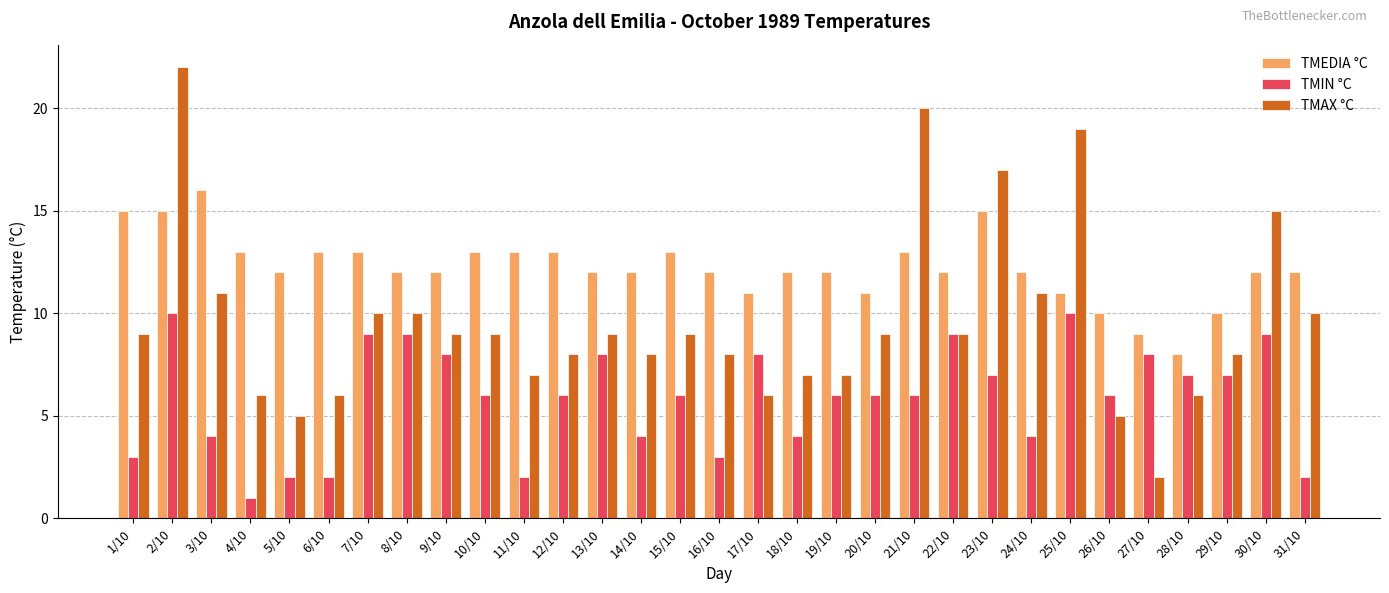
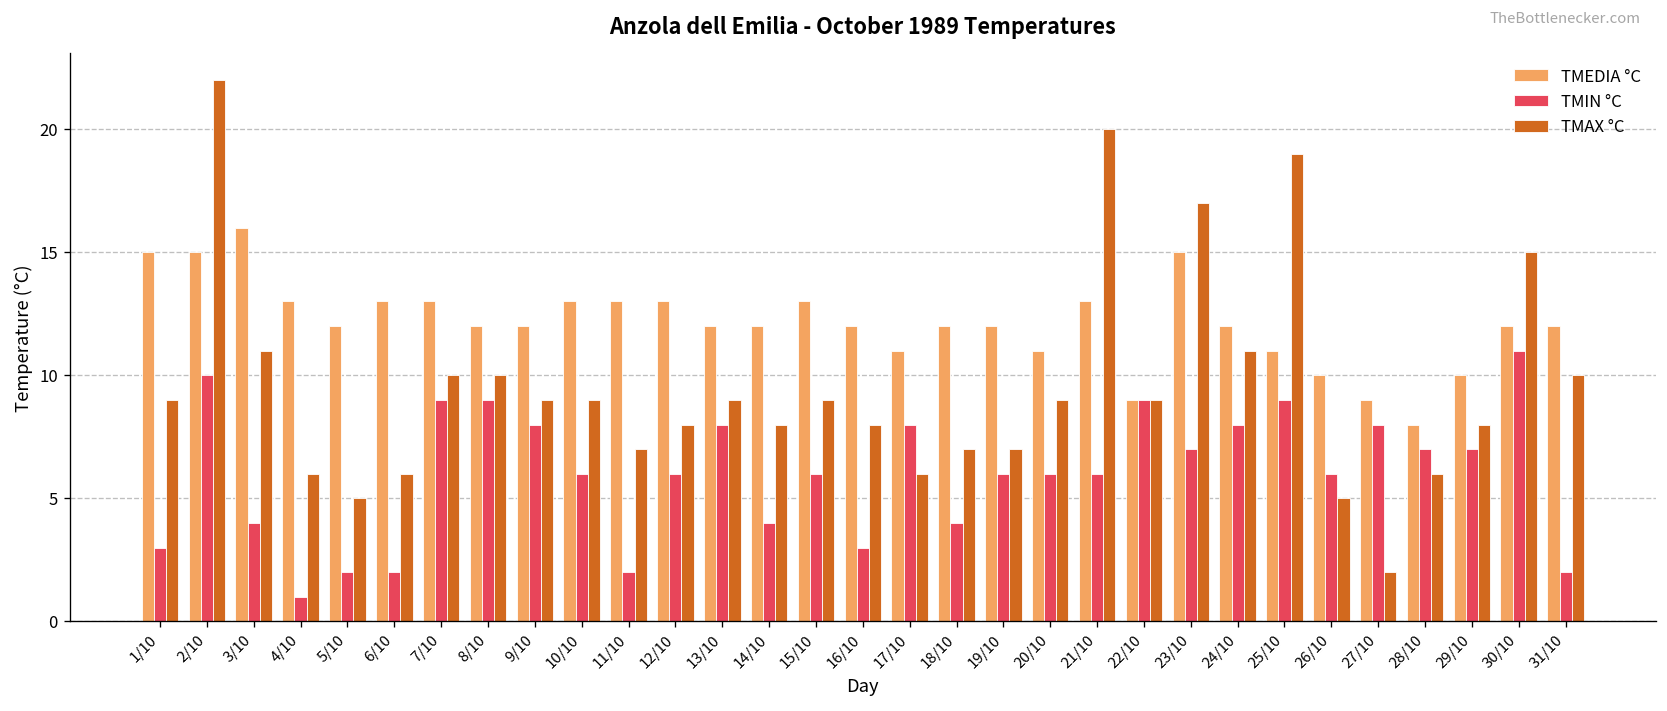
  {
    "TMEDIA °C": {
      "1/10": 15,
      "2/10": 15,
      "3/10": 16,
      "4/10": 13,
      "5/10": 12,
      "6/10": 13,
      "7/10": 13,
      "8/10": 12,
      "9/10": 12,
      "10/10": 13,
      "11/10": 13,
      "12/10": 13,
      "13/10": 12,
      "14/10": 12,
      "15/10": 13,
      "16/10": 12,
      "17/10": 11,
      "18/10": 12,
      "19/10": 12,
      "20/10": 11,
      "21/10": 13,
-     "22/10": 12,
+     "22/10": 9,
      "23/10": 15,
      "24/10": 12,
      "25/10": 11,
      "26/10": 10,
      "27/10": 9,
      "28/10": 8,
      "29/10": 10,
      "30/10": 12,
      "31/10": 12
    },
    "TMIN °C": {
      "1/10": 3,
      "2/10": 10,
      "3/10": 4,
      "4/10": 1,
      "5/10": 2,
      "6/10": 2,
      "7/10": 9,
      "8/10": 9,
      "9/10": 8,
      "10/10": 6,
      "11/10": 2,
      "12/10": 6,
      "13/10": 8,
      "14/10": 4,
      "15/10": 6,
      "16/10": 3,
      "17/10": 8,
      "18/10": 4,
      "19/10": 6,
      "20/10": 6,
      "21/10": 6,
      "22/10": 9,
      "23/10": 7,
-     "24/10": 4,
-     "25/10": 10,
+     "24/10": 8,
+     "25/10": 9,
      "26/10": 6,
      "27/10": 8,
      "28/10": 7,
      "29/10": 7,
-     "30/10": 9,
+     "30/10": 11,
      "31/10": 2
    },
    "TMAX °C": {
      "1/10": 9,
      "2/10": 22,
      "3/10": 11,
      "4/10": 6,
      "5/10": 5,
      "6/10": 6,
      "7/10": 10,
      "8/10": 10,
      "9/10": 9,
      "10/10": 9,
      "11/10": 7,
      "12/10": 8,
      "13/10": 9,
      "14/10": 8,
      "15/10": 9,
      "16/10": 8,
      "17/10": 6,
      "18/10": 7,
      "19/10": 7,
      "20/10": 9,
      "21/10": 20,
      "22/10": 9,
      "23/10": 17,
      "24/10": 11,
      "25/10": 19,
      "26/10": 5,
      "27/10": 2,
      "28/10": 6,
      "29/10": 8,
      "30/10": 15,
      "31/10": 10
    }
  }
